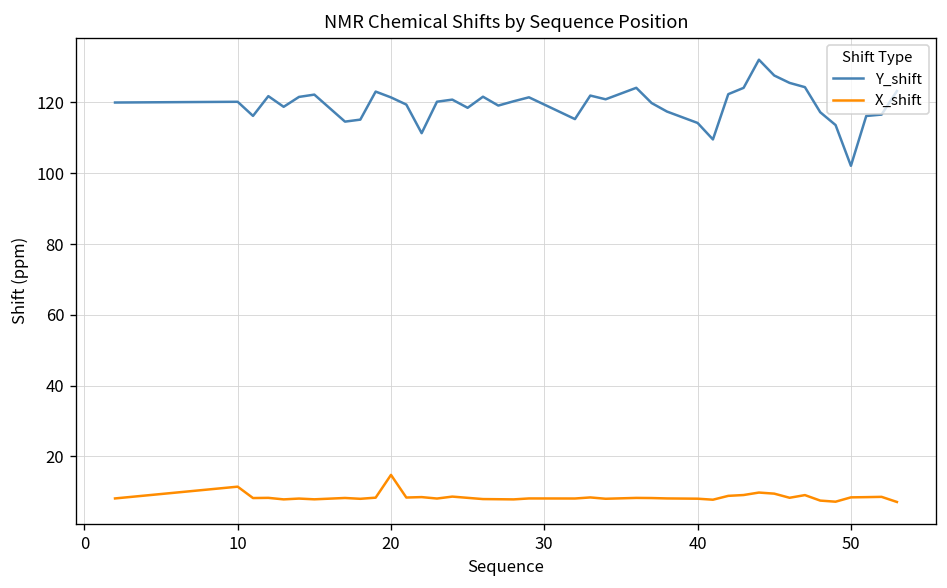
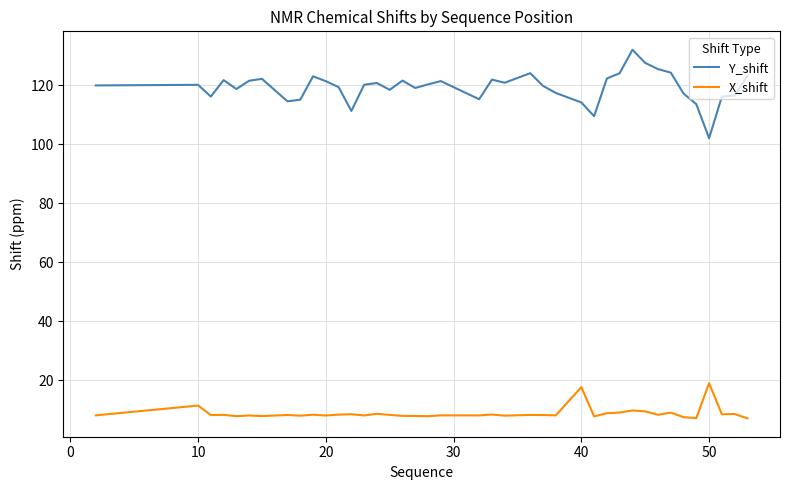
  {
    "Y_shift": {
      "10": 120,
      "20": 121,
      "40": 114,
      "50": 102
    },
    "X_shift": {
      "10": 11,
-     "20": 15,
-     "40": 8,
-     "50": 8
+     "20": 8,
+     "40": 18,
+     "50": 19
    }
  }
